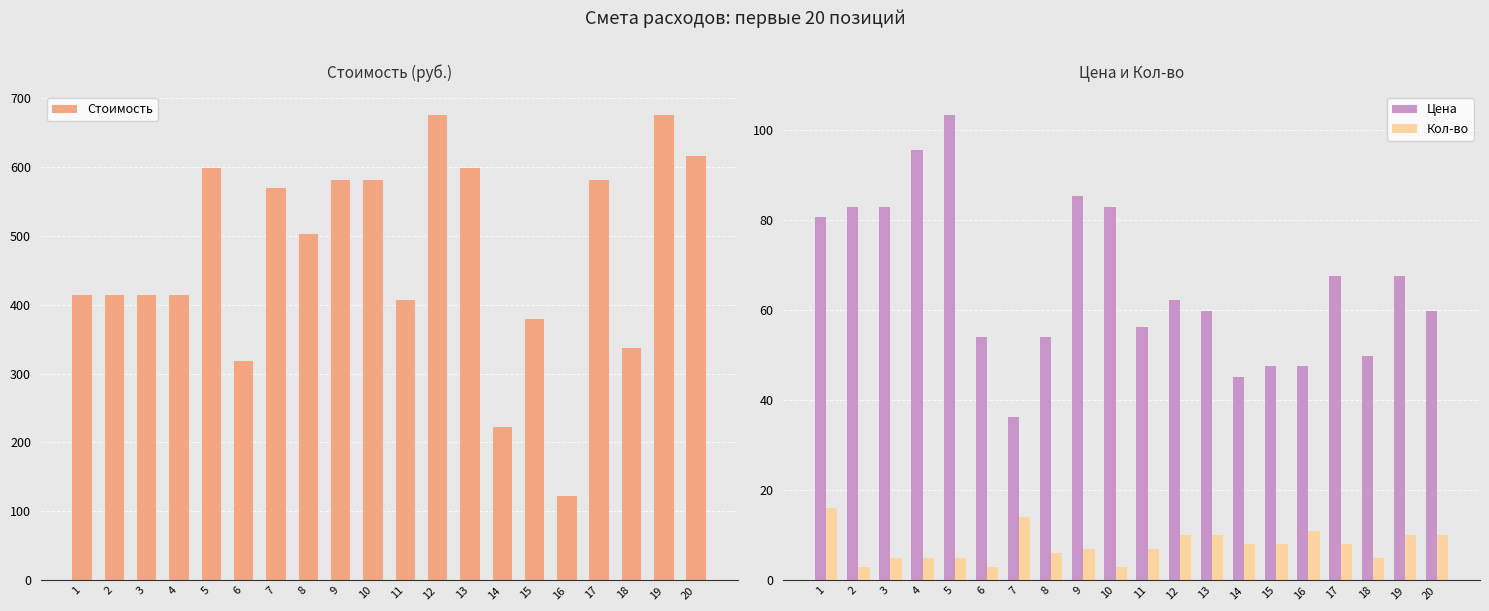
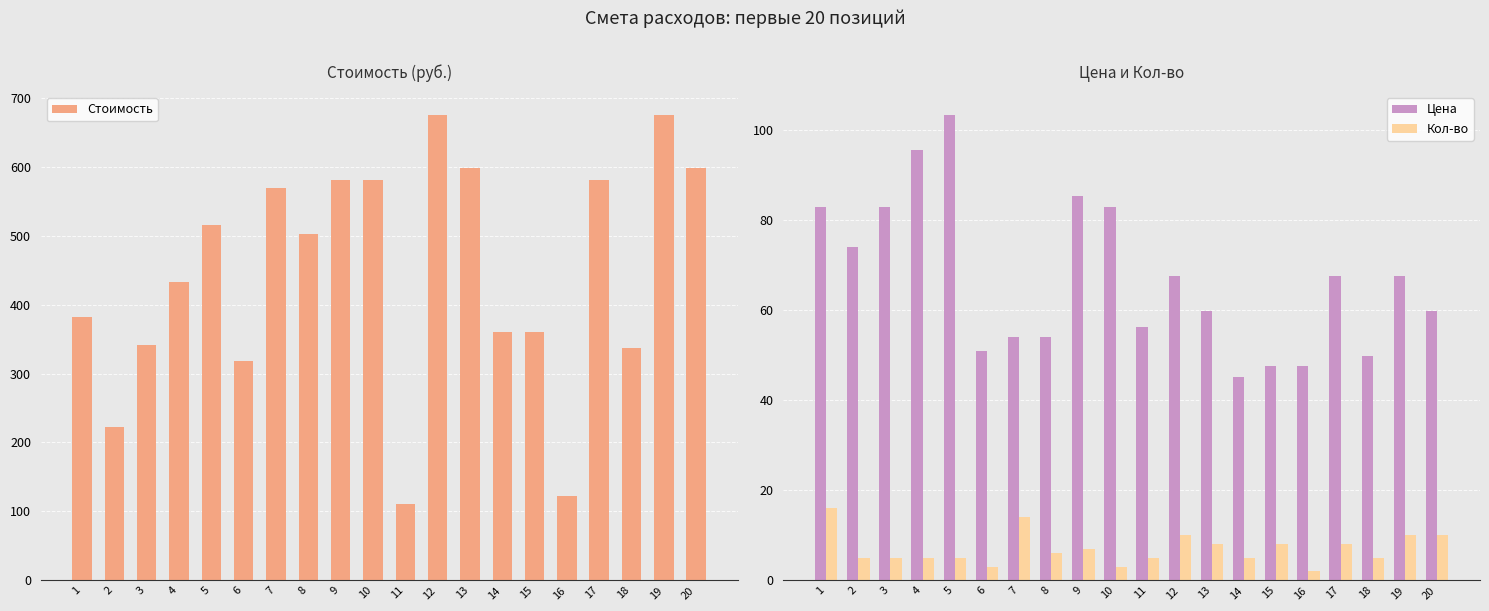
  {
    "Стоимость (руб.)": {
-     "1": 410,
-     "2": 410,
-     "3": 410,
-     "4": 410,
-     "5": 600,
+     "1": 380,
+     "2": 220,
+     "3": 340,
+     "4": 430,
+     "5": 520,
      "6": 320,
      "7": 570,
      "8": 500,
      "9": 580,
      "10": 580,
-     "11": 410,
+     "11": 110,
      "12": 670,
      "13": 600,
-     "14": 220,
-     "15": 380,
+     "14": 360,
+     "15": 360,
      "16": 120,
      "17": 580,
      "18": 340,
      "19": 670,
-     "20": 620
+     "20": 600
    },
    "Цена и Кол-во": {
      "Цена": {
-       "1": 81,
-       "2": 83,
+       "1": 83,
+       "2": 74,
        "3": 83,
        "4": 96,
        "5": 103,
-       "6": 54,
-       "7": 36,
+       "6": 51,
+       "7": 54,
        "8": 54,
        "9": 85,
        "10": 83,
        "11": 56,
-       "12": 62,
+       "12": 67,
        "13": 60,
        "14": 45,
        "15": 48,
        "16": 48,
        "17": 67,
        "18": 50,
        "19": 67,
        "20": 60
      },
      "Кол-во": {
        "1": 16,
-       "2": 3,
+       "2": 5,
        "3": 5,
        "4": 5,
        "5": 5,
        "6": 3,
        "7": 14,
        "8": 6,
        "9": 7,
        "10": 3,
-       "11": 7,
+       "11": 5,
        "12": 10,
-       "13": 10,
-       "14": 8,
+       "13": 8,
+       "14": 5,
        "15": 8,
-       "16": 11,
+       "16": 2,
        "17": 8,
        "18": 5,
        "19": 10,
        "20": 10
      }
    }
  }
